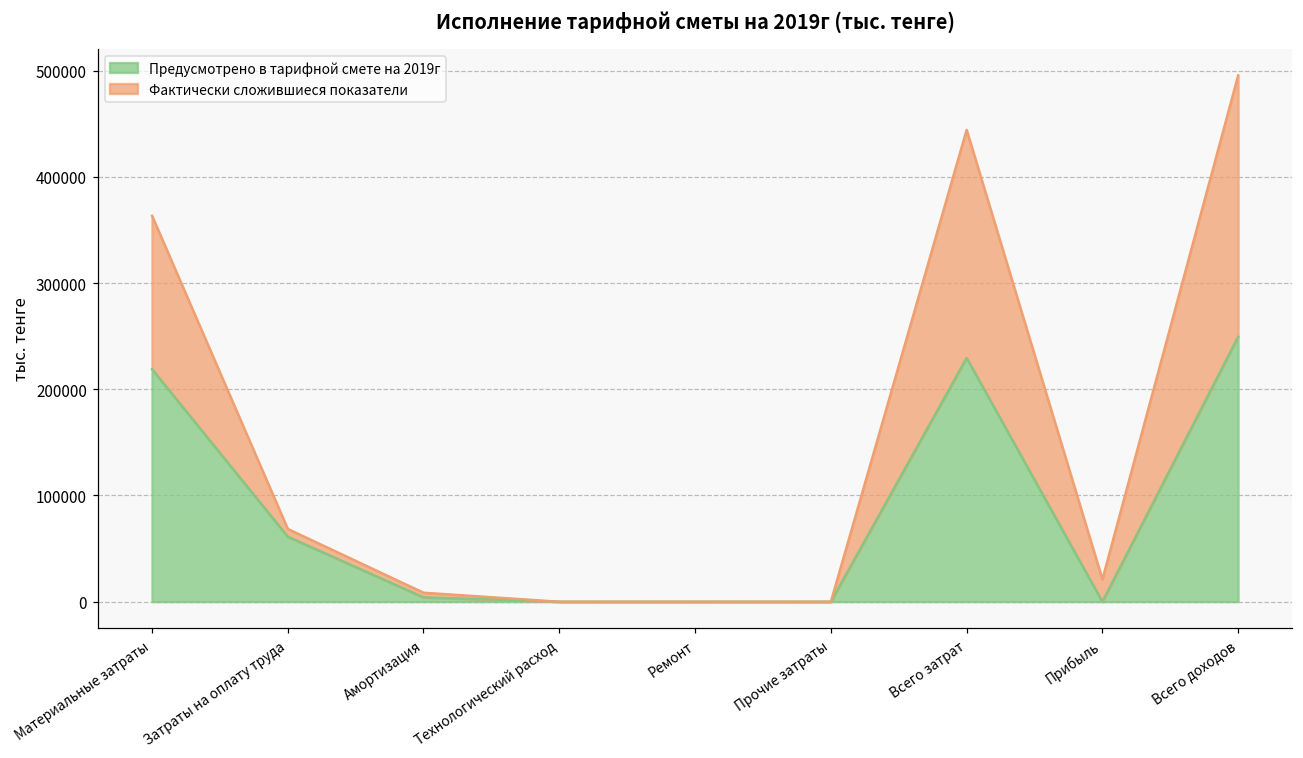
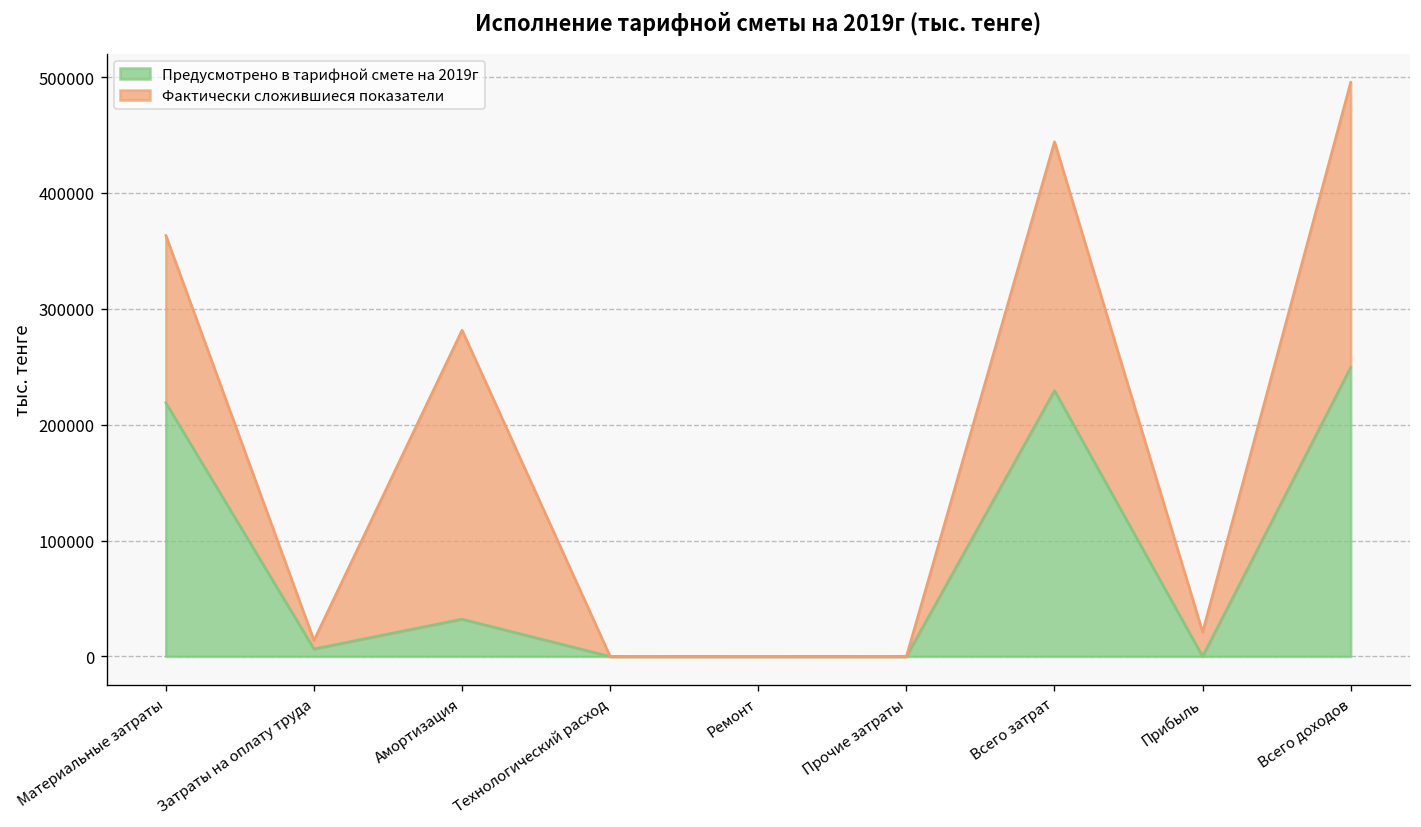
  {
    "Предусмотрено в тарифной смете на 2019г": {
      "Материальные затраты": 220000,
-     "Затраты на оплату труда": 60000,
-     "Амортизация": 0,
+     "Затраты на оплату труда": 10000,
+     "Амортизация": 30000,
      "Всего затрат": 230000,
      "Прибыль": 0,
      "Всего доходов": 250000
    },
    "Фактически сложившиеся показатели": {
      "Материальные затраты": 140000,
      "Затраты на оплату труда": 10000,
-     "Амортизация": 0,
+     "Амортизация": 250000,
      "Всего затрат": 210000,
      "Прибыль": 20000,
      "Всего доходов": 250000
    }
  }
